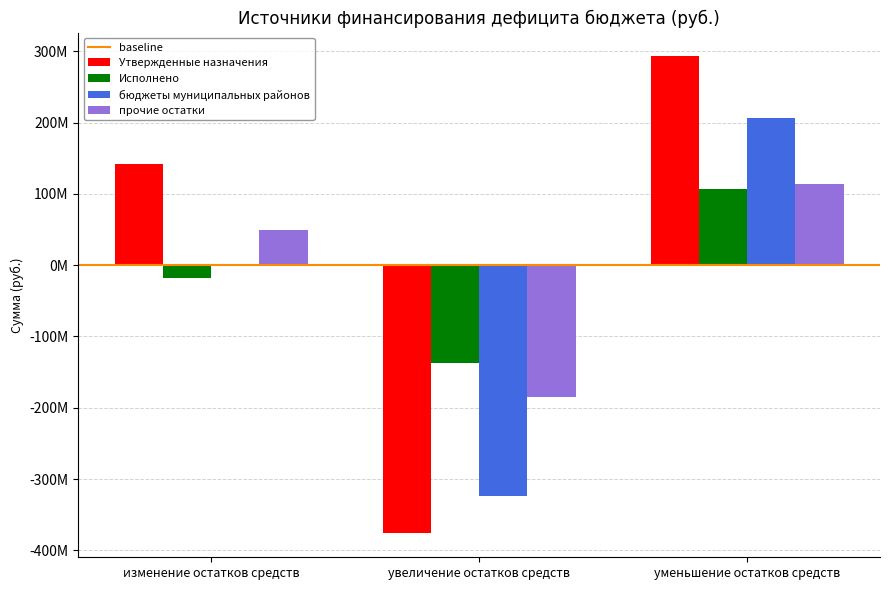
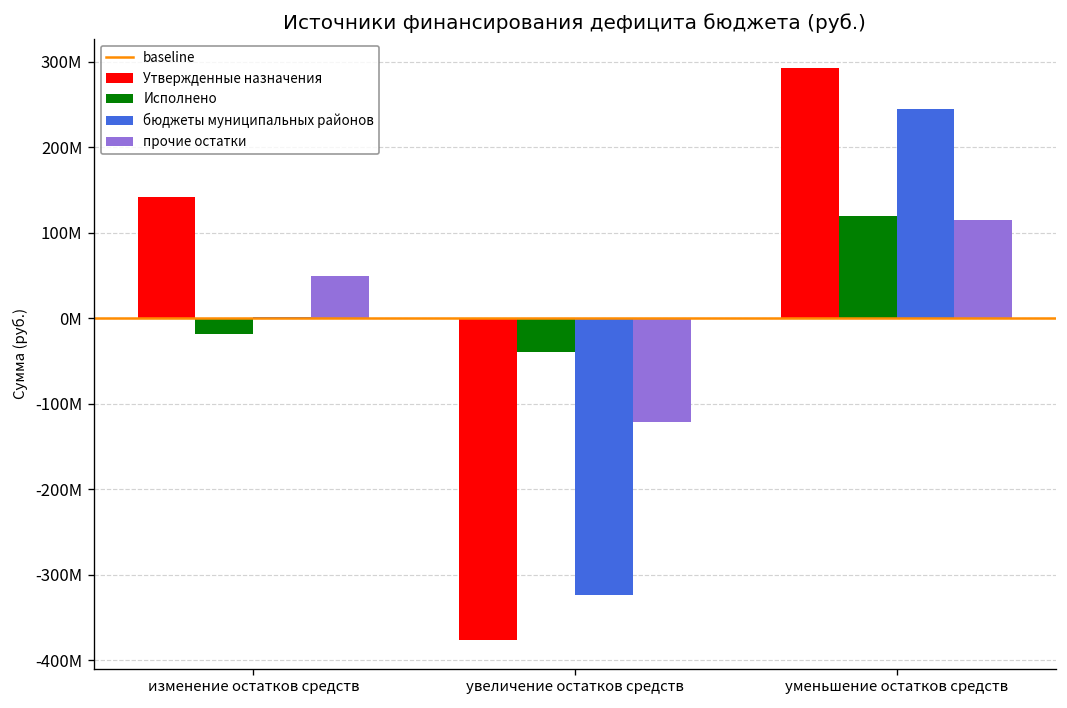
  {
    "Утвержденные назначения": {
      "изменение остатков средств": 140000000,
      "увеличение остатков средств": -380000000,
      "уменьшение остатков средств": 290000000
    },
    "Исполнено": {
      "изменение остатков средств": -20000000,
-     "увеличение остатков средств": -140000000,
-     "уменьшение остатков средств": 110000000
+     "увеличение остатков средств": -40000000,
+     "уменьшение остатков средств": 120000000
    },
    "бюджеты муниципальных районов": {
      "увеличение остатков средств": -320000000,
-     "уменьшение остатков средств": 210000000
+     "уменьшение остатков средств": 240000000
    },
    "прочие остатки": {
      "изменение остатков средств": 50000000,
-     "увеличение остатков средств": -190000000,
+     "увеличение остатков средств": -120000000,
      "уменьшение остатков средств": 110000000
    }
  }
